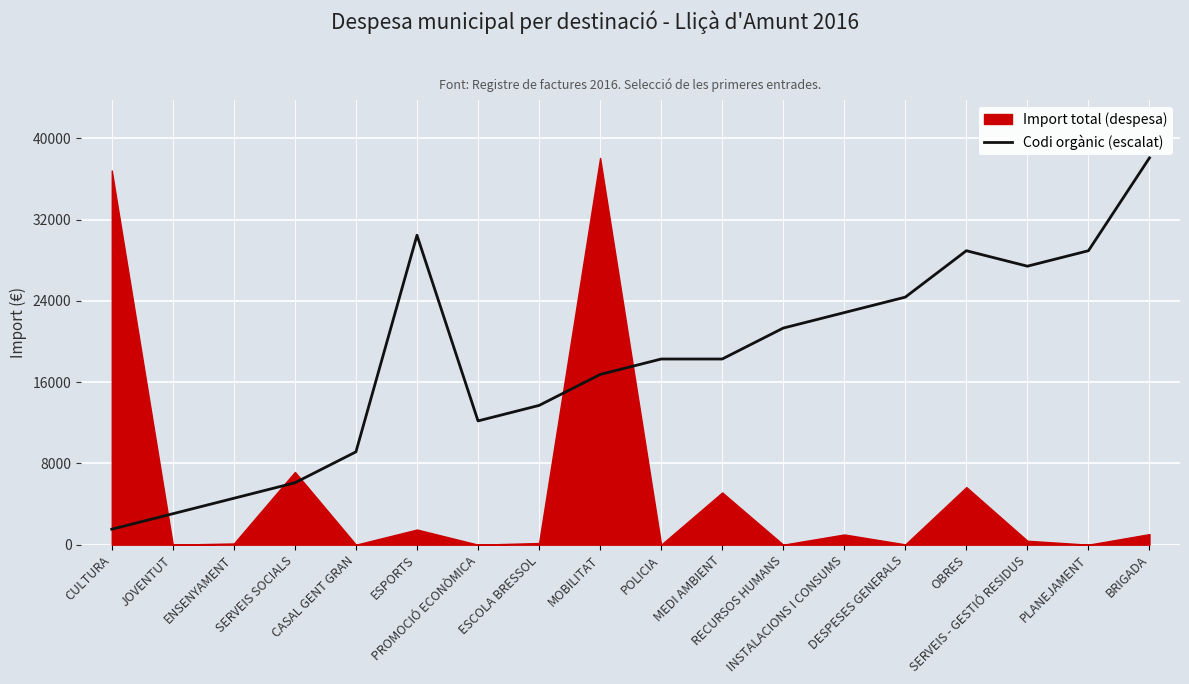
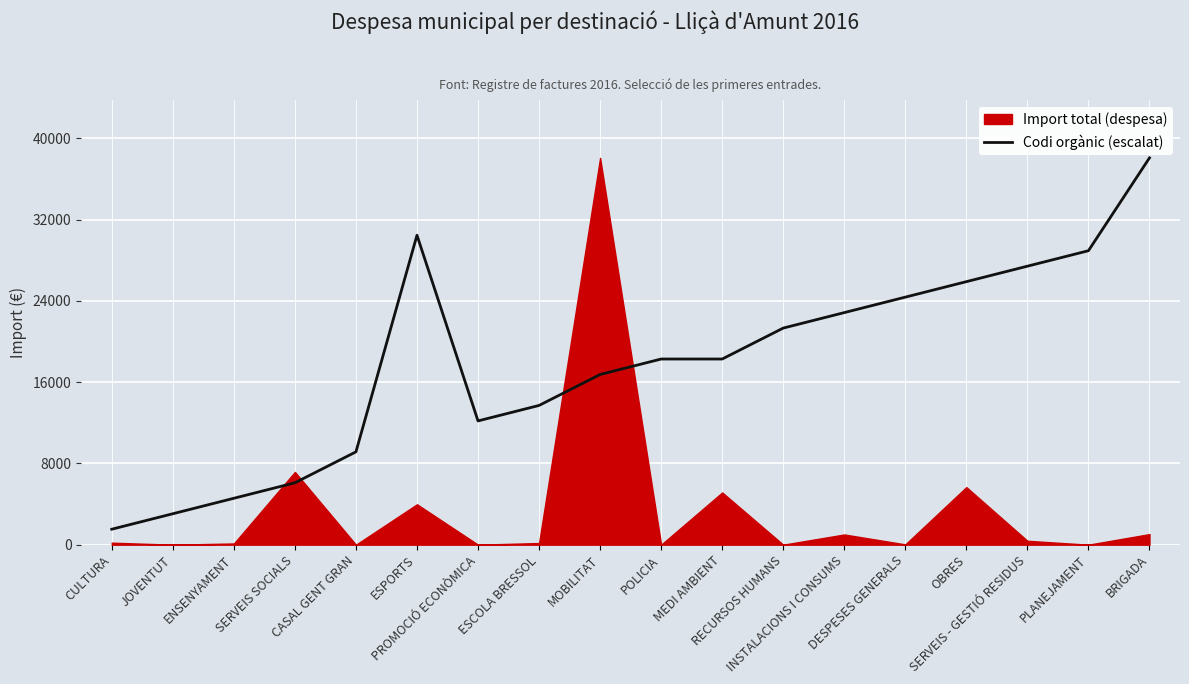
  {
    "Import total (despesa)": {
-     "CULTURA": 36800,
+     "CULTURA": 200,
      "JOVENTUT": 0,
      "SERVEIS SOCIALS": 7200,
      "CASAL GENT GRAN": 0,
-     "ESPORTS": 1500,
+     "ESPORTS": 4000,
      "PROMOCIÓ ECONÒMICA": 0,
      "MOBILITAT": 38100,
      "POLICIA": 0,
      "MEDI AMBIENT": 5100,
      "RECURSOS HUMANS": 0,
      "INSTALACIONS I CONSUMS": 1000,
      "OBRES": 5700,
      "SERVEIS - GESTIÓ RESIDUS": 400,
      "PLANEJAMENT": 0,
      "BRIGADA": 1000
    },
    "Codi orgànic (escalat)": {
      "CULTURA": 1500,
      "JOVENTUT": 3000,
      "ENSENYAMENT": 4600,
      "SERVEIS SOCIALS": 6100,
      "CASAL GENT GRAN": 9100,
      "ESPORTS": 30500,
      "PROMOCIÓ ECONÒMICA": 12200,
      "ESCOLA BRESSOL": 13700,
      "MOBILITAT": 16800,
      "POLICIA": 18300,
      "MEDI AMBIENT": 18300,
      "RECURSOS HUMANS": 21300,
      "INSTALACIONS I CONSUMS": 22800,
      "DESPESES GENERALS": 24400,
-     "OBRES": 28900,
+     "OBRES": 25900,
      "SERVEIS - GESTIÓ RESIDUS": 27400,
      "PLANEJAMENT": 28900,
      "BRIGADA": 38100
    }
  }
